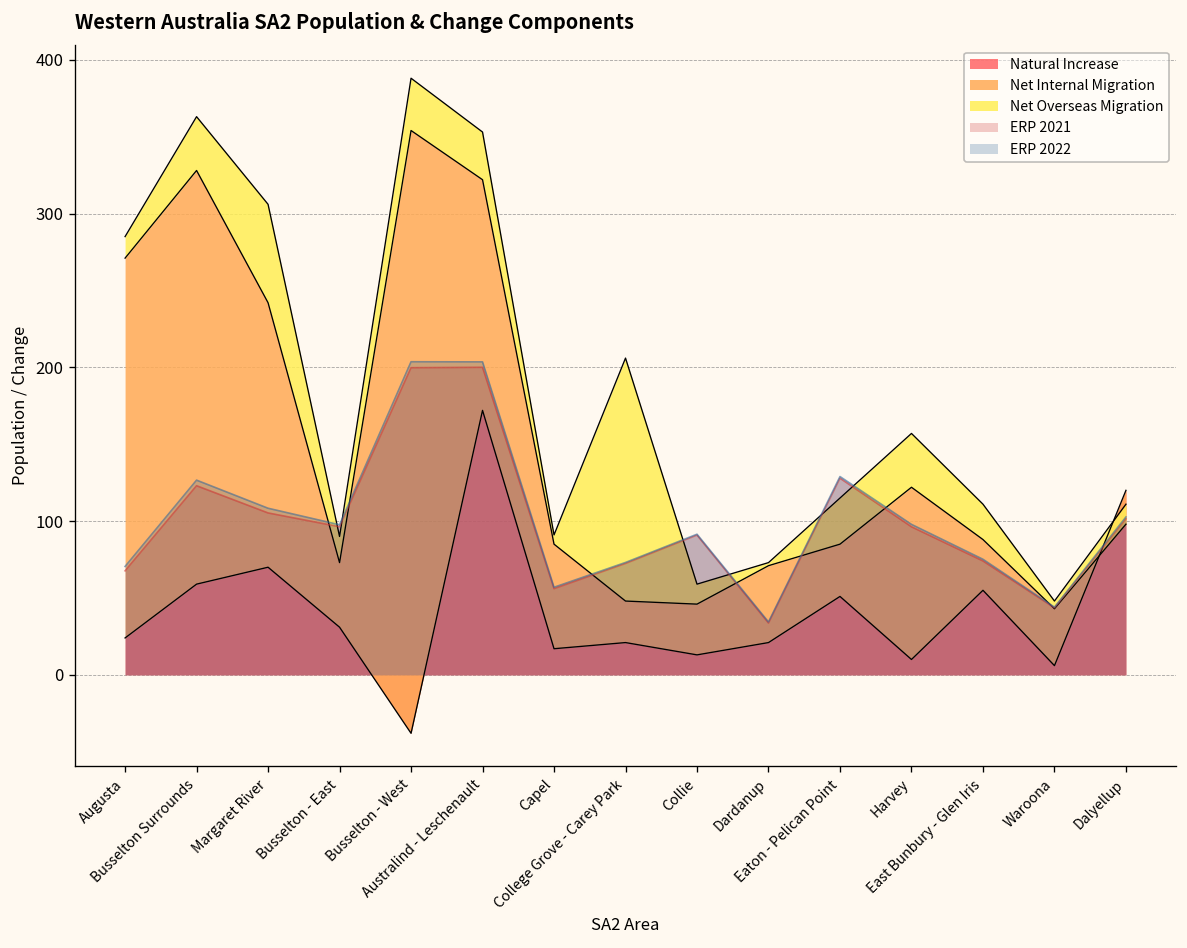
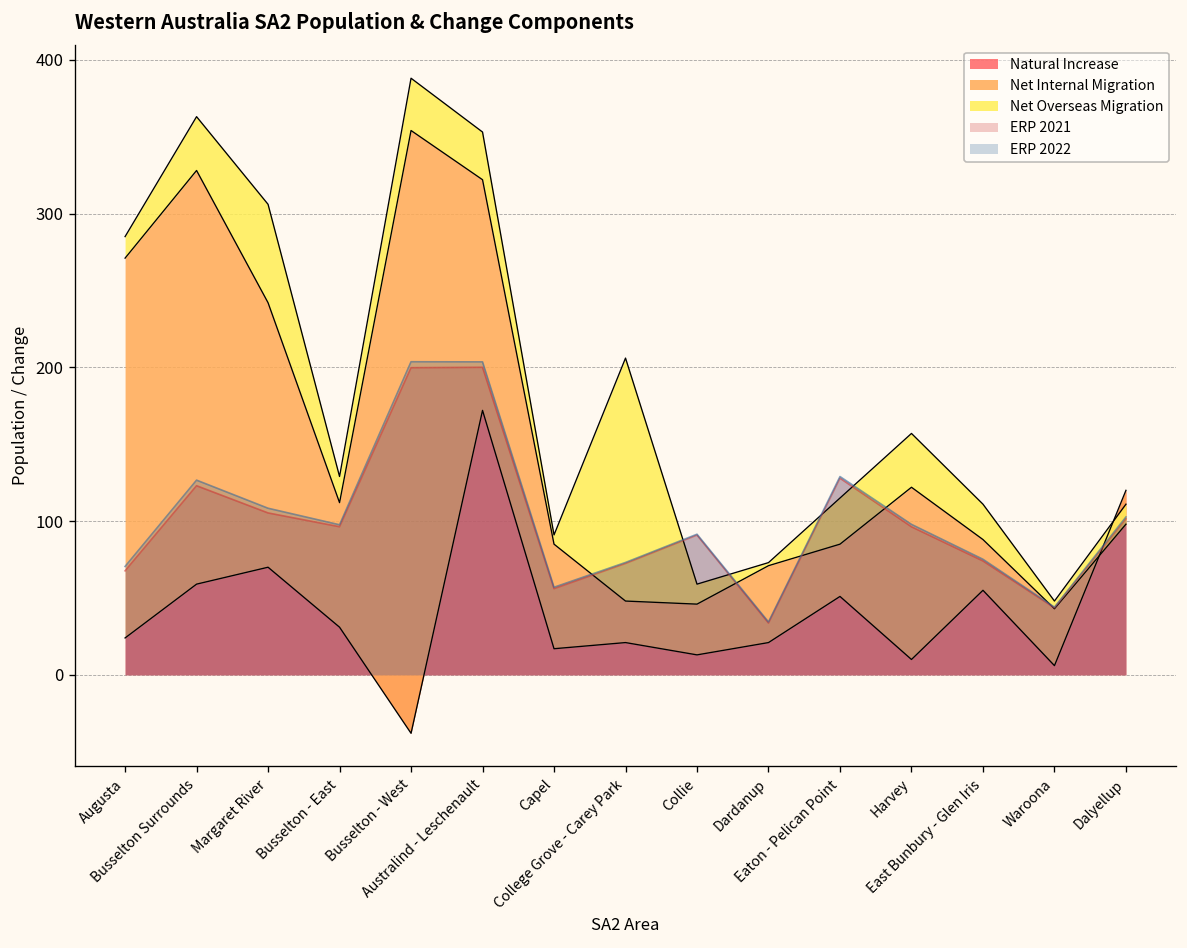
  {
    "Net Internal Migration": {
-     "Busselton - East": 42
+     "Busselton - East": 81
    },
    "Net Overseas Migration": {
      "Augusta": 14,
      "Busselton Surrounds": 35,
      "Margaret River": 64,
      "Busselton - East": 17,
      "Busselton - West": 34,
      "Australind - Leschenault": 31,
      "Capel": 6,
      "College Grove - Carey Park": 158,
      "Collie": 13,
      "Dardanup": 2,
      "Eaton - Pelican Point": 30,
      "Harvey": 35,
      "East Bunbury - Glen Iris": 23,
      "Waroona": 5,
      "Dalyellup": 111
    },
    "ERP 2021": {
      "Augusta": 68,
      "Busselton Surrounds": 123,
      "Margaret River": 105,
      "Busselton - West": 200,
      "Australind - Leschenault": 200
    },
    "ERP 2022": {
      "Augusta": 71,
      "Busselton Surrounds": 127,
      "Margaret River": 108,
      "Busselton - West": 204,
      "Australind - Leschenault": 204
    }
  }
